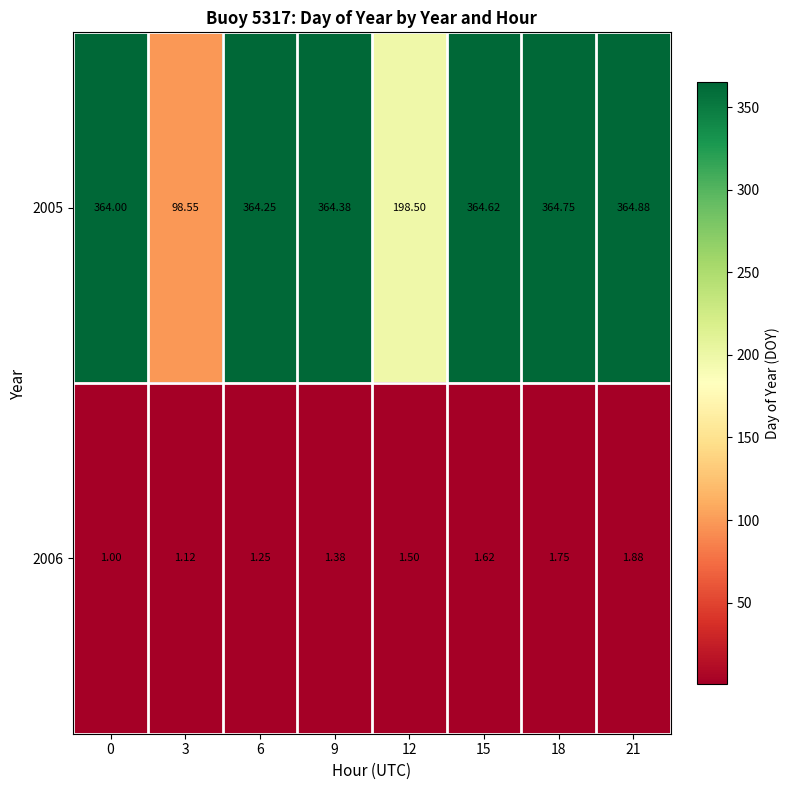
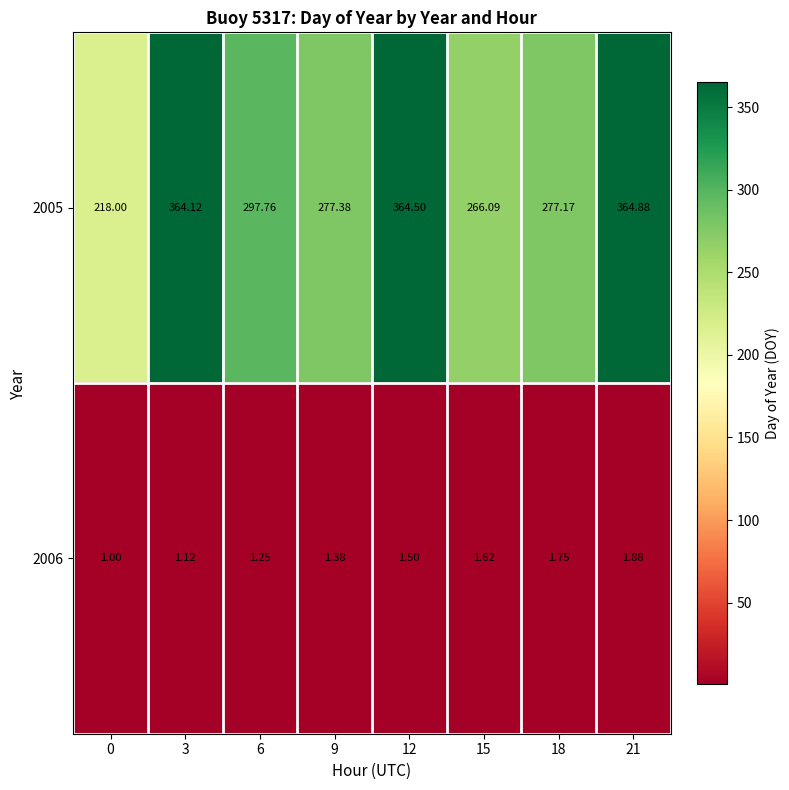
  {
    "2005": {
-     "0": 364.00,
-     "3": 98.55,
-     "6": 364.25,
-     "9": 364.38,
-     "12": 198.50,
-     "15": 364.62,
-     "18": 364.75,
+     "0": 218.00,
+     "3": 364.12,
+     "6": 297.76,
+     "9": 277.38,
+     "12": 364.50,
+     "15": 266.09,
+     "18": 277.17,
      "21": 364.88
    },
    "2006": {
      "0": 1.00,
      "3": 1.12,
      "6": 1.25,
      "9": 1.38,
      "12": 1.50,
      "15": 1.62,
      "18": 1.75,
      "21": 1.88
    }
  }
